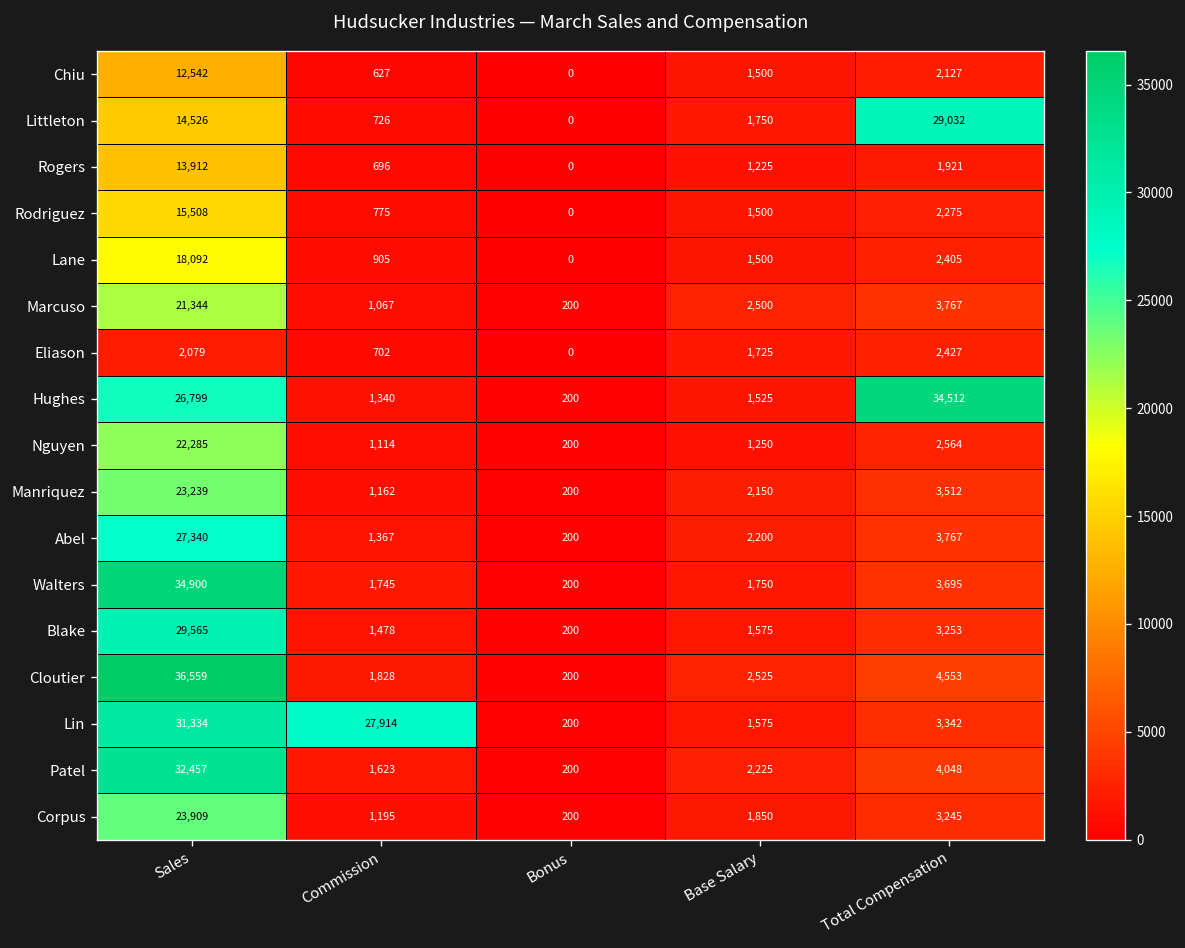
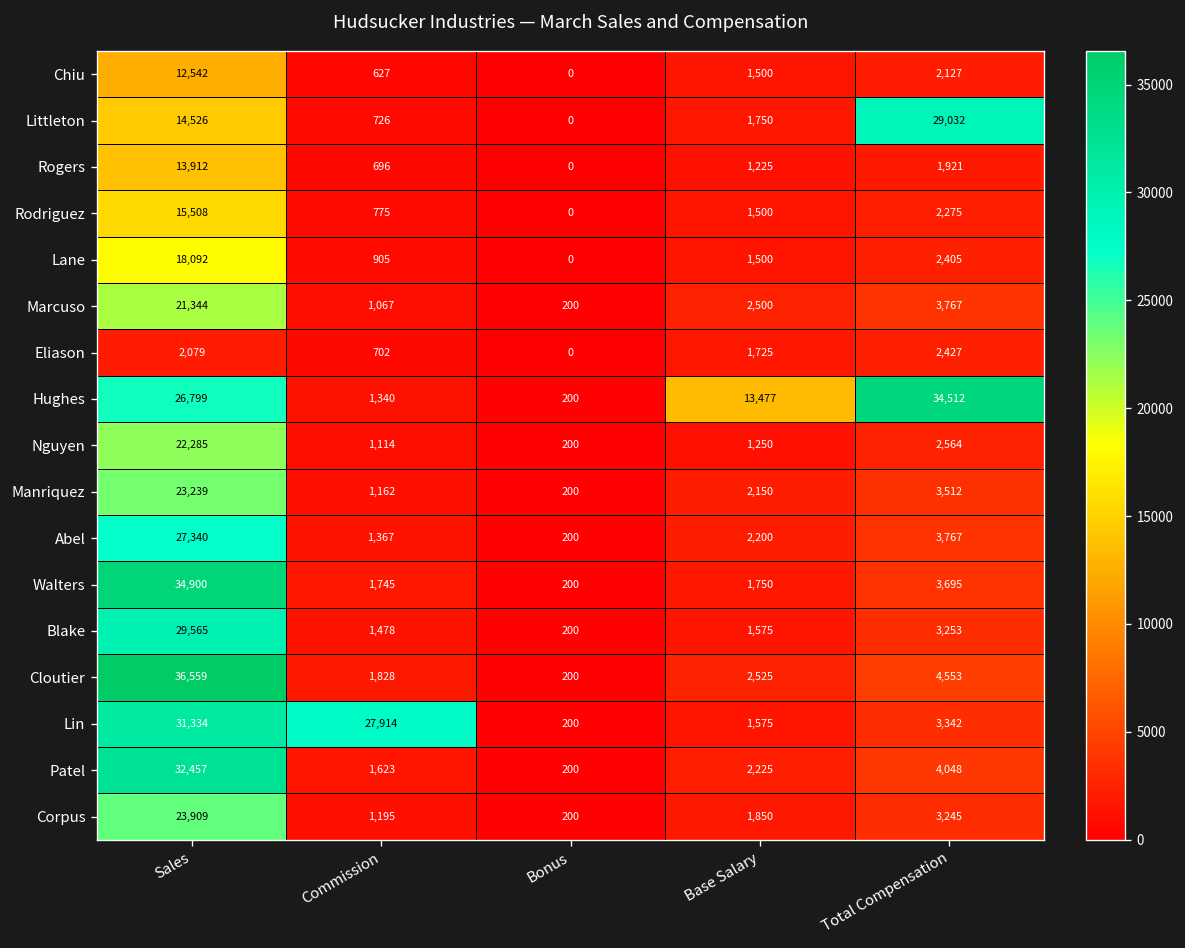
  {
    "Chiu": {
      "Sales": "12,542",
      "Commission": "627",
      "Bonus": "0",
      "Base Salary": "1,500",
      "Total Compensation": "2,127"
    },
    "Littleton": {
      "Sales": "14,526",
      "Commission": "726",
      "Bonus": "0",
      "Base Salary": "1,750",
      "Total Compensation": "29,032"
    },
    "Rogers": {
      "Sales": "13,912",
      "Commission": "696",
      "Bonus": "0",
      "Base Salary": "1,225",
      "Total Compensation": "1,921"
    },
    "Rodriguez": {
      "Sales": "15,508",
      "Commission": "775",
      "Bonus": "0",
      "Base Salary": "1,500",
      "Total Compensation": "2,275"
    },
    "Lane": {
      "Sales": "18,092",
      "Commission": "905",
      "Bonus": "0",
      "Base Salary": "1,500",
      "Total Compensation": "2,405"
    },
    "Marcuso": {
      "Sales": "21,344",
      "Commission": "1,067",
      "Bonus": "200",
      "Base Salary": "2,500",
      "Total Compensation": "3,767"
    },
    "Eliason": {
      "Sales": "2,079",
      "Commission": "702",
      "Bonus": "0",
      "Base Salary": "1,725",
      "Total Compensation": "2,427"
    },
    "Hughes": {
      "Sales": "26,799",
      "Commission": "1,340",
      "Bonus": "200",
-     "Base Salary": "1,525",
+     "Base Salary": "13,477",
      "Total Compensation": "34,512"
    },
    "Nguyen": {
      "Sales": "22,285",
      "Commission": "1,114",
      "Bonus": "200",
      "Base Salary": "1,250",
      "Total Compensation": "2,564"
    },
    "Manriquez": {
      "Sales": "23,239",
      "Commission": "1,162",
      "Bonus": "200",
      "Base Salary": "2,150",
      "Total Compensation": "3,512"
    },
    "Abel": {
      "Sales": "27,340",
      "Commission": "1,367",
      "Bonus": "200",
      "Base Salary": "2,200",
      "Total Compensation": "3,767"
    },
    "Walters": {
      "Sales": "34,900",
      "Commission": "1,745",
      "Bonus": "200",
      "Base Salary": "1,750",
      "Total Compensation": "3,695"
    },
    "Blake": {
      "Sales": "29,565",
      "Commission": "1,478",
      "Bonus": "200",
      "Base Salary": "1,575",
      "Total Compensation": "3,253"
    },
    "Cloutier": {
      "Sales": "36,559",
      "Commission": "1,828",
      "Bonus": "200",
      "Base Salary": "2,525",
      "Total Compensation": "4,553"
    },
    "Lin": {
      "Sales": "31,334",
      "Commission": "27,914",
      "Bonus": "200",
      "Base Salary": "1,575",
      "Total Compensation": "3,342"
    },
    "Patel": {
      "Sales": "32,457",
      "Commission": "1,623",
      "Bonus": "200",
      "Base Salary": "2,225",
      "Total Compensation": "4,048"
    },
    "Corpus": {
      "Sales": "23,909",
      "Commission": "1,195",
      "Bonus": "200",
      "Base Salary": "1,850",
      "Total Compensation": "3,245"
    }
  }
